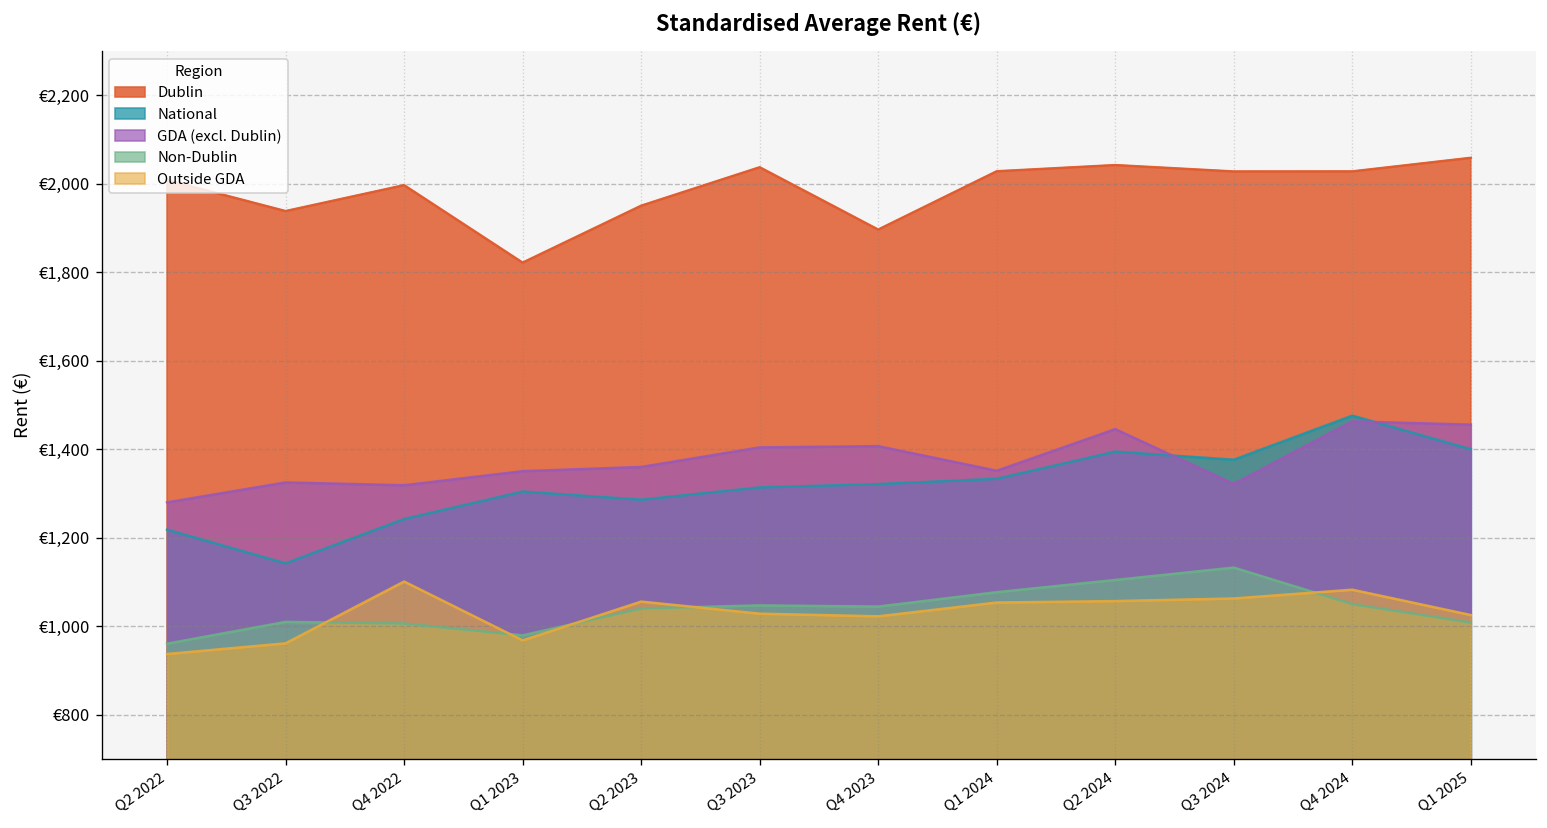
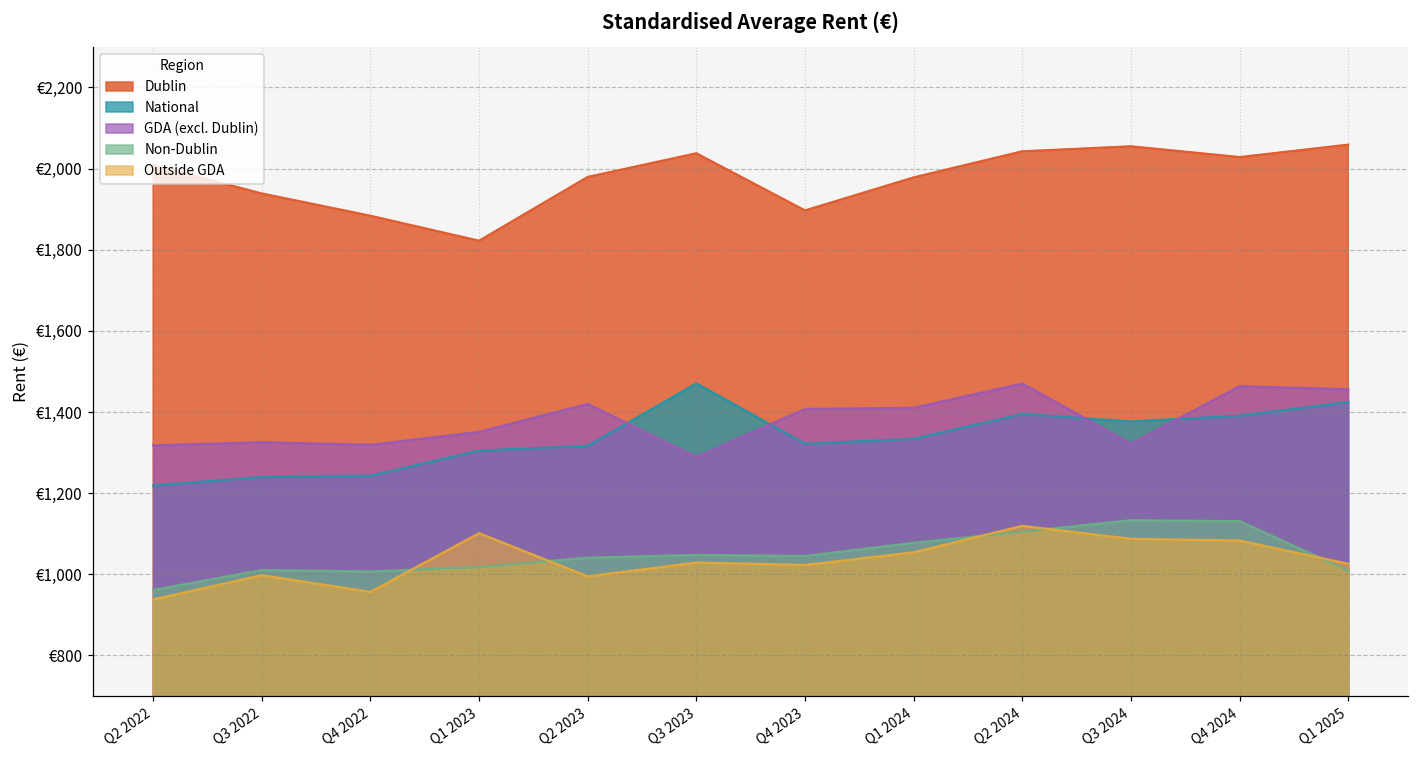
  {
    "Dublin": {
      "Q3 2022": "€1,940",
-     "Q4 2022": "€2,000",
+     "Q4 2022": "€1,880",
      "Q1 2023": "€1,820",
-     "Q2 2023": "€1,950",
+     "Q2 2023": "€1,980",
      "Q3 2023": "€2,040",
      "Q4 2023": "€1,900",
-     "Q1 2024": "€2,030",
+     "Q1 2024": "€1,980",
      "Q2 2024": "€2,040",
-     "Q3 2024": "€2,030",
+     "Q3 2024": "€2,050",
      "Q4 2024": "€2,030",
      "Q1 2025": "€2,060"
    },
    "National": {
      "Q2 2022": "€1,220",
-     "Q3 2022": "€1,140",
+     "Q3 2022": "€1,240",
      "Q4 2022": "€1,240",
      "Q1 2023": "€1,300",
-     "Q2 2023": "€1,290",
-     "Q3 2023": "€1,310",
+     "Q2 2023": "€1,320",
+     "Q3 2023": "€1,470",
      "Q4 2023": "€1,320",
      "Q1 2024": "€1,330",
      "Q2 2024": "€1,390",
      "Q3 2024": "€1,380",
-     "Q4 2024": "€1,480",
-     "Q1 2025": "€1,400"
+     "Q4 2024": "€1,390",
+     "Q1 2025": "€1,420"
    },
    "GDA (excl. Dublin)": {
-     "Q2 2022": "€1,280",
+     "Q2 2022": "€1,320",
      "Q3 2022": "€1,330",
      "Q4 2022": "€1,320",
      "Q1 2023": "€1,350",
-     "Q2 2023": "€1,360",
-     "Q3 2023": "€1,400",
+     "Q2 2023": "€1,420",
+     "Q3 2023": "€1,290",
      "Q4 2023": "€1,410",
-     "Q1 2024": "€1,350",
-     "Q2 2024": "€1,450",
+     "Q1 2024": "€1,410",
+     "Q2 2024": "€1,470",
      "Q3 2024": "€1,320",
      "Q4 2024": "€1,460",
      "Q1 2025": "€1,460"
    },
    "Non-Dublin": {
      "Q2 2022": "€960",
      "Q3 2022": "€1,010",
      "Q4 2022": "€1,010",
-     "Q1 2023": "€980",
+     "Q1 2023": "€1,020",
      "Q2 2023": "€1,040",
      "Q3 2023": "€1,050",
      "Q4 2023": "€1,040",
      "Q1 2024": "€1,080",
      "Q2 2024": "€1,110",
      "Q3 2024": "€1,130",
-     "Q4 2024": "€1,050",
+     "Q4 2024": "€1,130",
      "Q1 2025": "€1,010"
    },
    "Outside GDA": {
      "Q2 2022": "€940",
-     "Q3 2022": "€960",
-     "Q4 2022": "€1,100",
-     "Q1 2023": "€970",
-     "Q2 2023": "€1,060",
+     "Q3 2022": "€1,000",
+     "Q4 2022": "€960",
+     "Q1 2023": "€1,100",
+     "Q2 2023": "€990",
      "Q3 2023": "€1,030",
      "Q4 2023": "€1,020",
      "Q1 2024": "€1,050",
-     "Q2 2024": "€1,060",
-     "Q3 2024": "€1,060",
+     "Q2 2024": "€1,120",
+     "Q3 2024": "€1,090",
      "Q4 2024": "€1,080",
      "Q1 2025": "€1,030"
    }
  }
